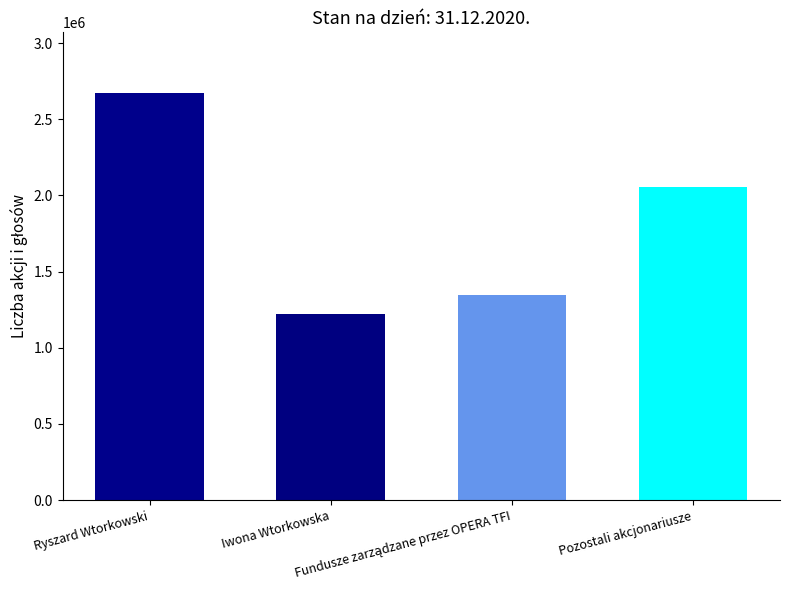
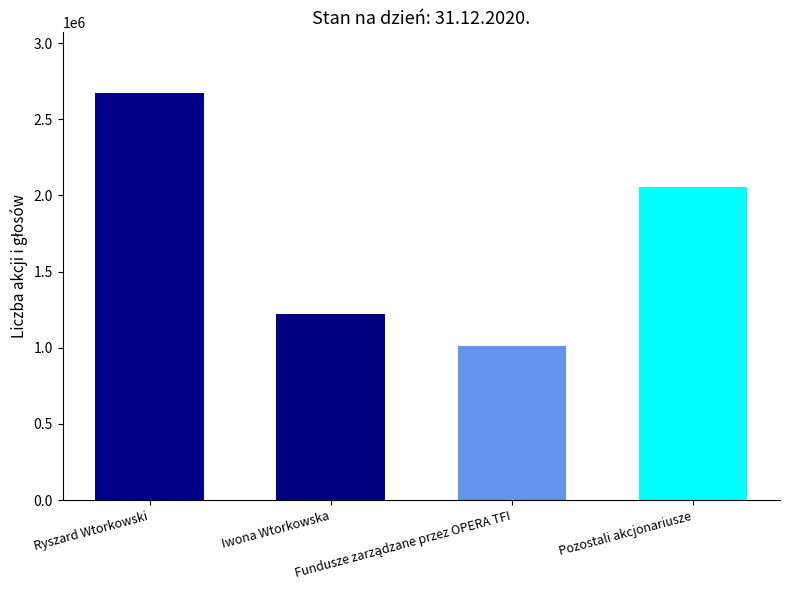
  {
    "Ryszard Wtorkowski": 2670000,
    "Iwona Wtorkowska": 1220000,
-   "Fundusze zarządzane przez OPERA TFI": 1350000,
+   "Fundusze zarządzane przez OPERA TFI": 1010000,
    "Pozostali akcjonariusze": 2060000
  }
